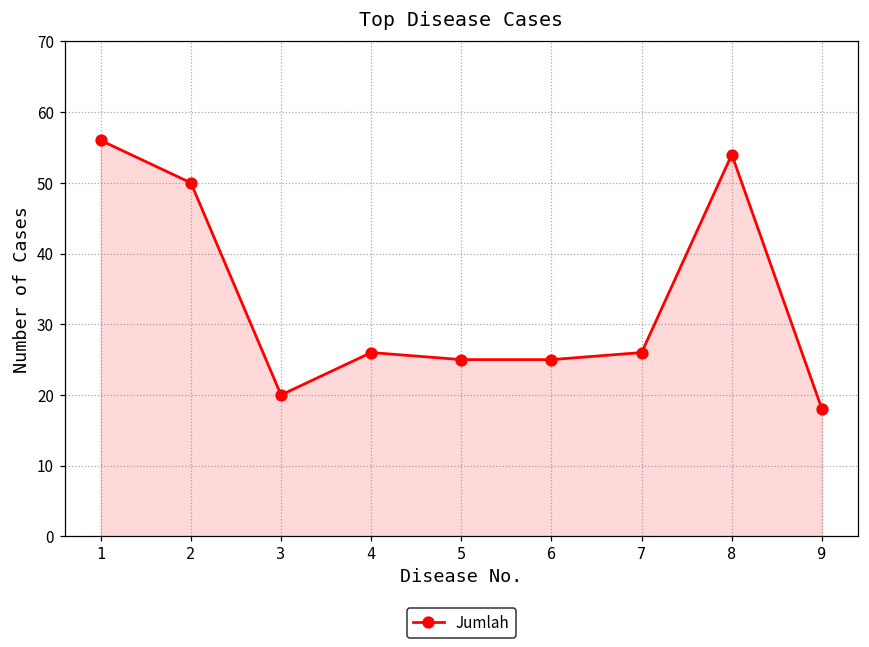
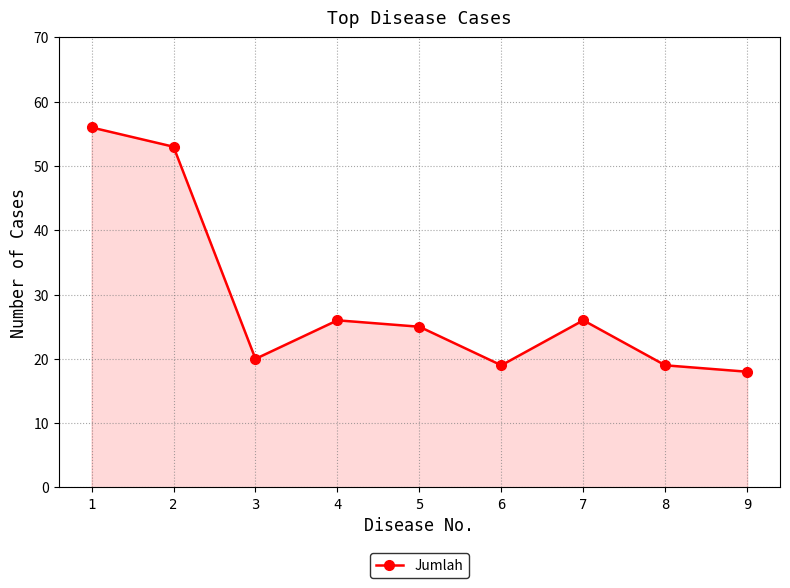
  {
    "1": 56,
-   "2": 50,
+   "2": 53,
    "3": 20,
    "4": 26,
    "5": 25,
-   "6": 25,
+   "6": 19,
    "7": 26,
-   "8": 54,
+   "8": 19,
    "9": 18
  }
